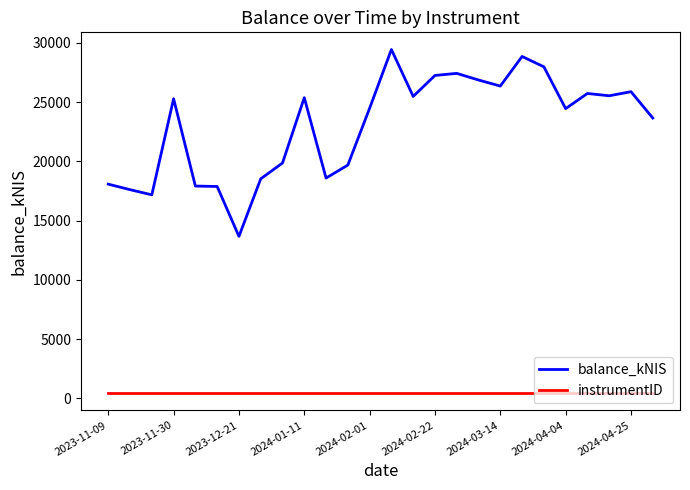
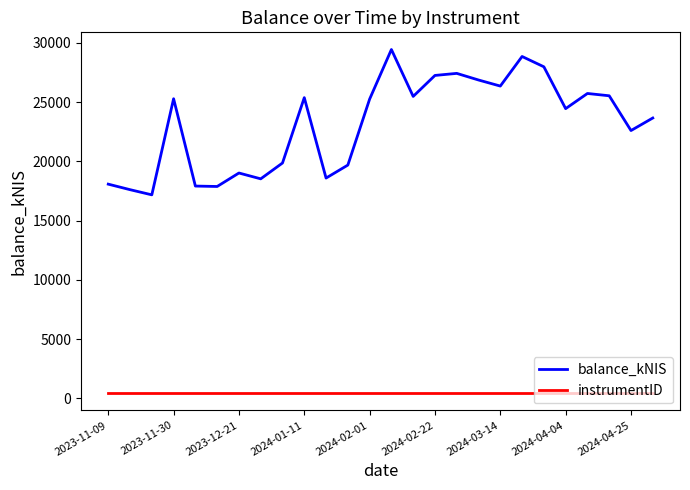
  {
    "balance_kNIS": {
      "2023-11-09": 18100,
      "2023-11-30": 25300,
-     "2023-12-21": 13700,
+     "2023-12-21": 19000,
      "2024-01-11": 25400,
-     "2024-02-01": 24500,
+     "2024-02-01": 25200,
      "2024-02-22": 27200,
      "2024-03-14": 26300,
      "2024-04-04": 24400,
-     "2024-04-25": 25900
+     "2024-04-25": 22600
    },
    "instrumentID": {
      "2023-11-09": 400,
      "2023-11-30": 400,
      "2023-12-21": 400,
      "2024-01-11": 400,
      "2024-02-01": 400,
      "2024-02-22": 400,
      "2024-03-14": 400
    }
  }
